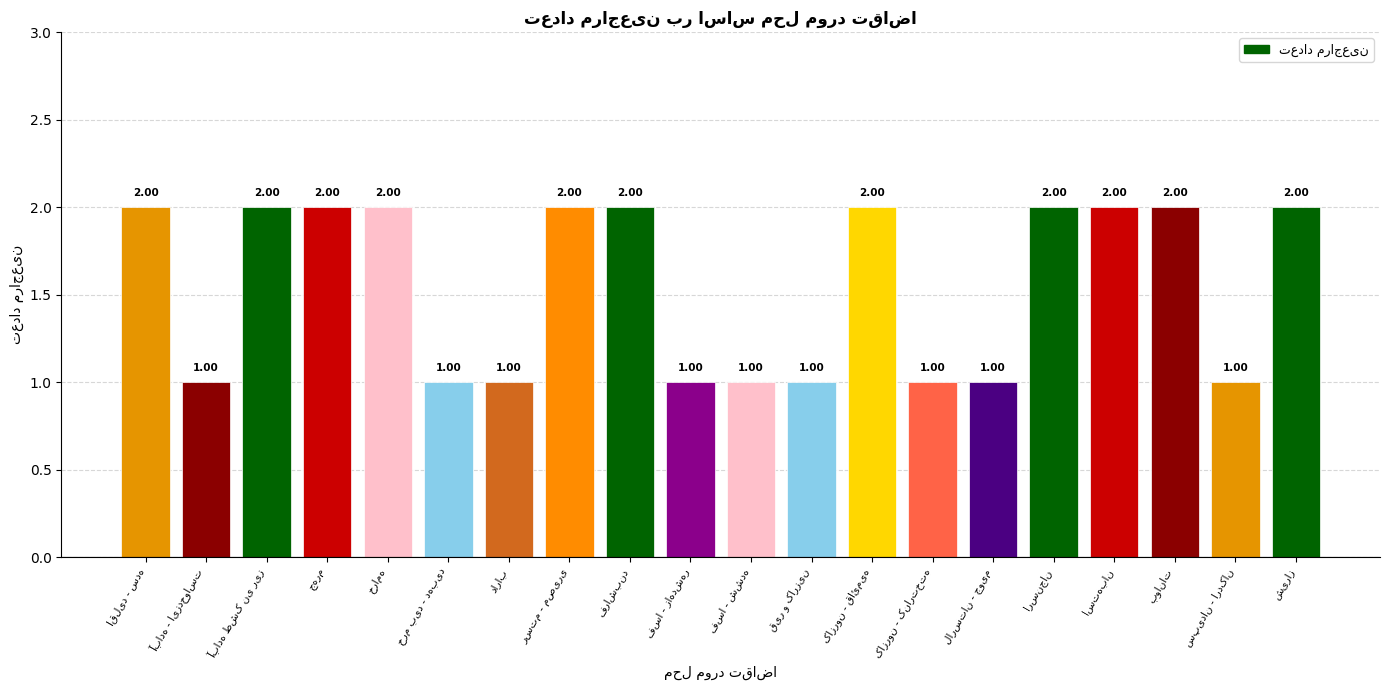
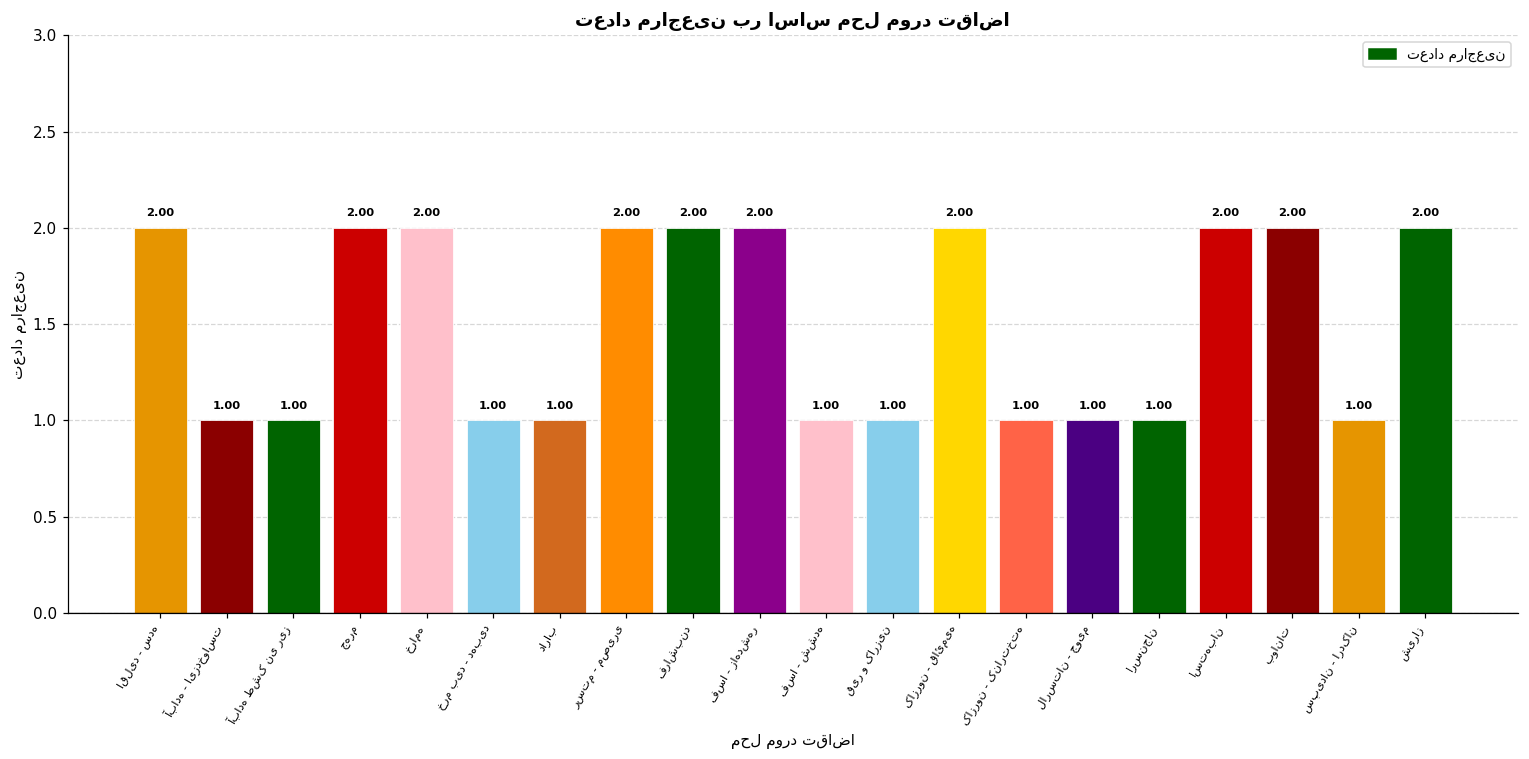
  {
    "اقلید - سده": 2.00,
    "آباده - ایزدخواست": 1.00,
-   "آباده طشک نی ریز": 2.00,
+   "آباده طشک نی ریز": 1.00,
    "جهرم": 2.00,
    "خرامه": 2.00,
    "خرم بید - دهبید": 1.00,
    "داراب": 1.00,
    "رستم - مصیری": 2.00,
    "فراشبند": 2.00,
-   "فسا - زاهدشهر": 1.00,
+   "فسا - زاهدشهر": 2.00,
    "فسا - ششده": 1.00,
    "قیر و کارزین": 1.00,
    "کازرون - قائمیه": 2.00,
    "کازرون - کنارتخته": 1.00,
    "لارستان - جویم": 1.00,
-   "ارسنجان": 2.00,
+   "ارسنجان": 1.00,
    "استهبان": 2.00,
    "بوانات": 2.00,
    "سپیدان - اردکان": 1.00,
    "شیراز": 2.00
  }
